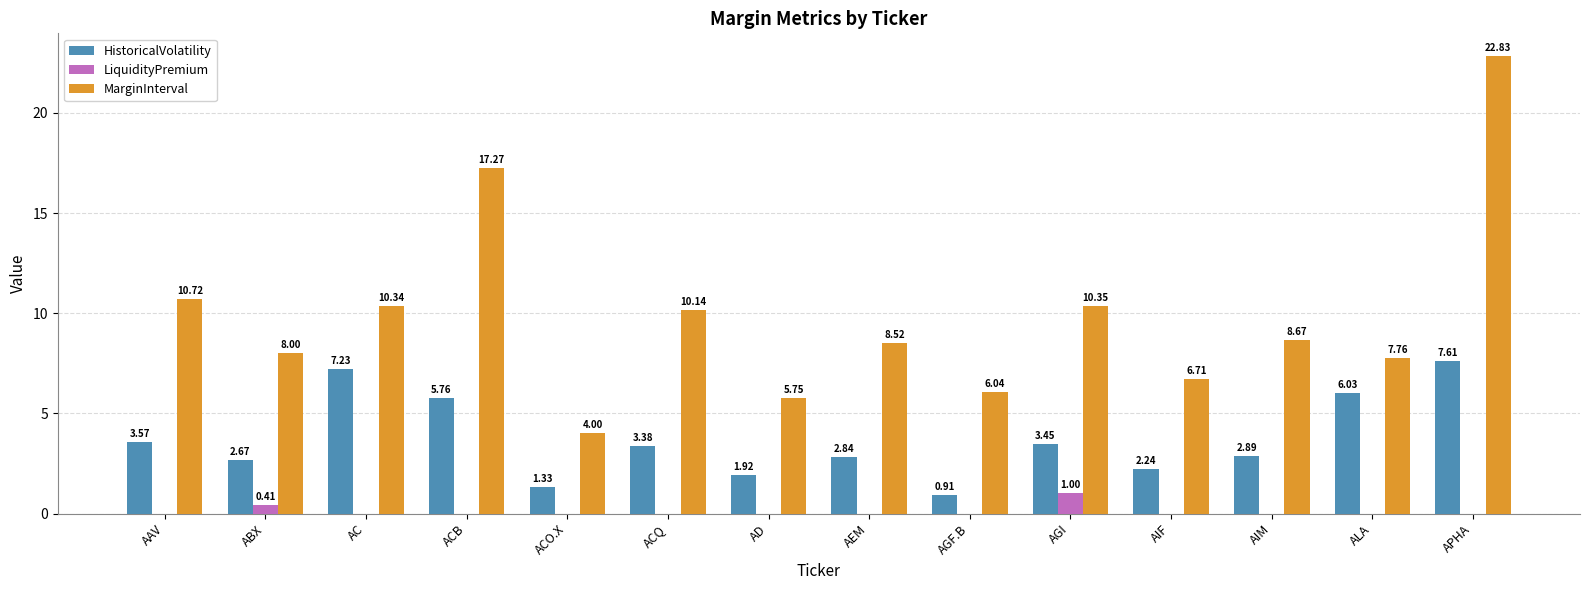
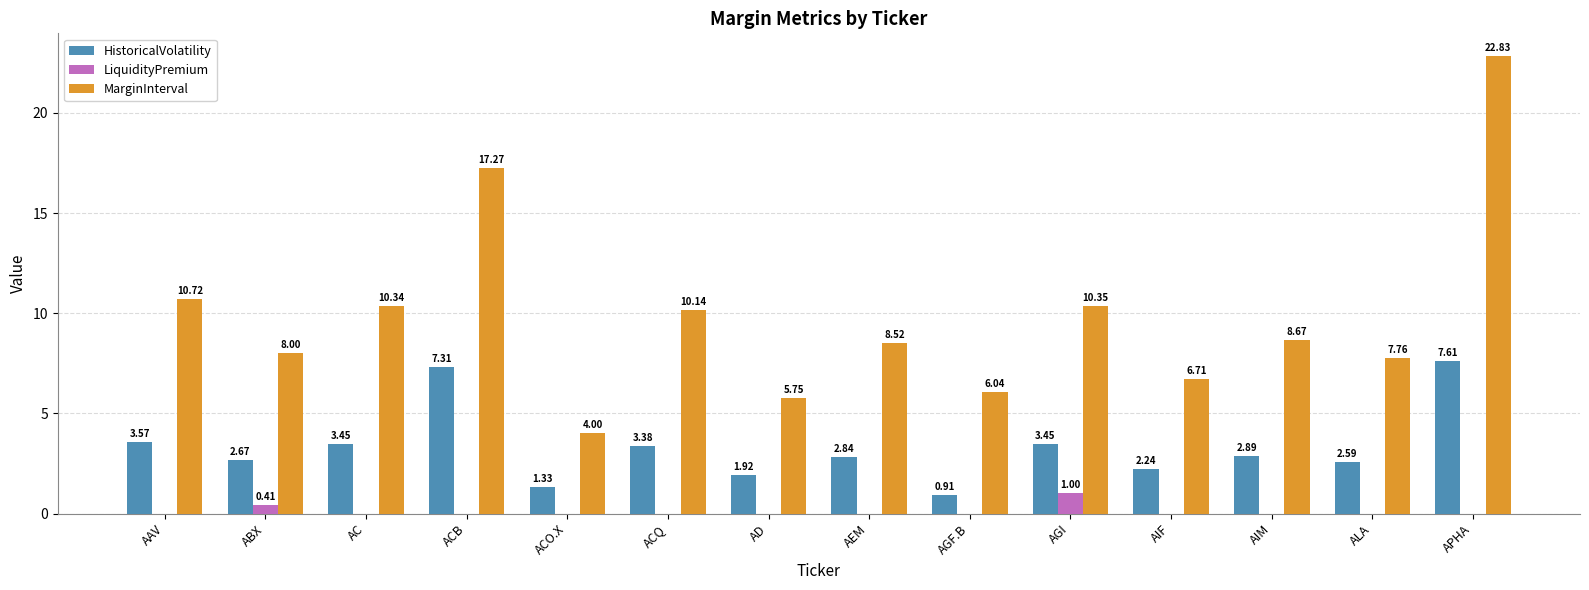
  {
    "HistoricalVolatility": {
      "AAV": 3.57,
      "ABX": 2.67,
-     "AC": 7.23,
-     "ACB": 5.76,
+     "AC": 3.45,
+     "ACB": 7.31,
      "ACO.X": 1.33,
      "ACQ": 3.38,
      "AD": 1.92,
      "AEM": 2.84,
      "AGF.B": 0.91,
      "AGI": 3.45,
      "AIF": 2.24,
      "AIM": 2.89,
-     "ALA": 6.03,
+     "ALA": 2.59,
      "APHA": 7.61
    },
    "LiquidityPremium": {
      "ABX": 0.41,
      "AGI": 1.00
    },
    "MarginInterval": {
      "AAV": 10.72,
      "ABX": 8.00,
      "AC": 10.34,
      "ACB": 17.27,
      "ACO.X": 4.00,
      "ACQ": 10.14,
      "AD": 5.75,
      "AEM": 8.52,
      "AGF.B": 6.04,
      "AGI": 10.35,
      "AIF": 6.71,
      "AIM": 8.67,
      "ALA": 7.76,
      "APHA": 22.83
    }
  }
